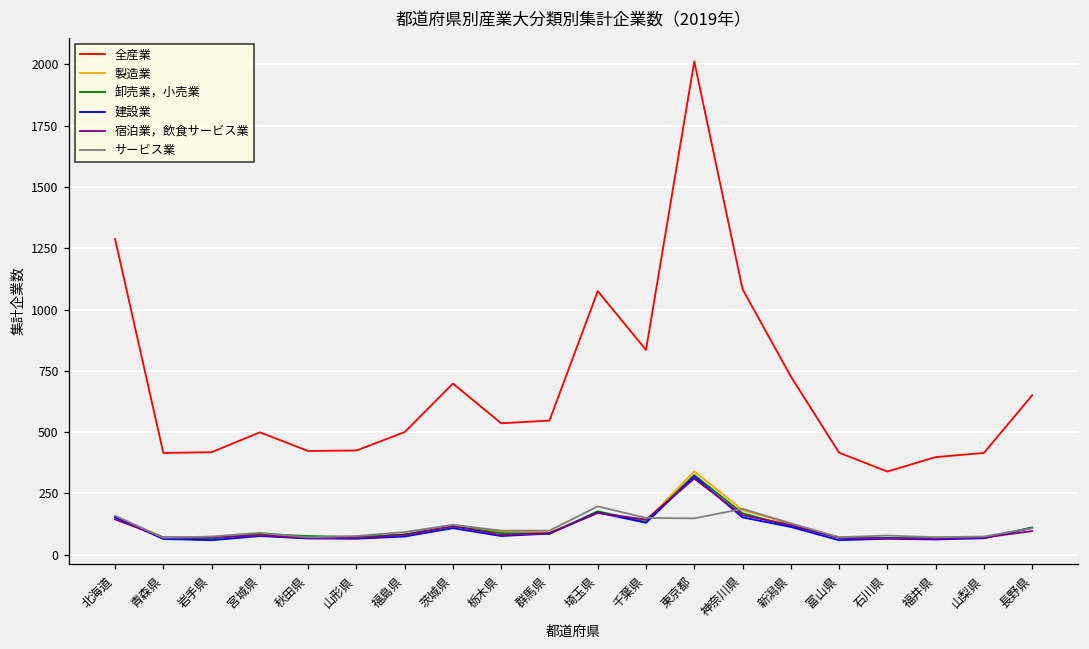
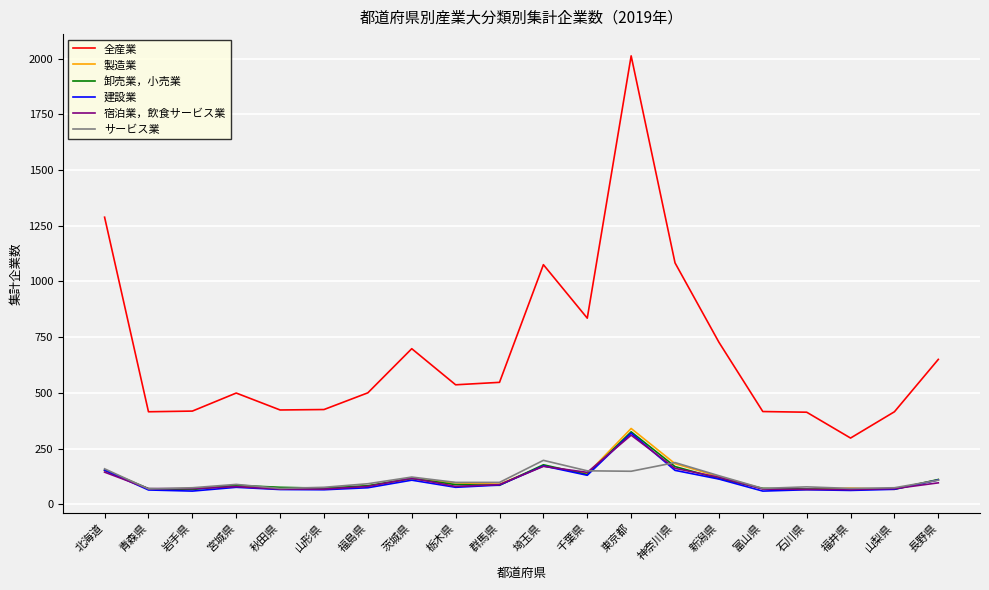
  {
    "全産業": {
      "北海道": 1290,
      "青森県": 420,
      "岩手県": 420,
      "宮城県": 500,
      "秋田県": 420,
      "山形県": 430,
      "福島県": 500,
      "茨城県": 700,
      "栃木県": 540,
      "群馬県": 550,
      "埼玉県": 1080,
      "千葉県": 840,
      "東京都": 2010,
      "神奈川県": 1080,
      "新潟県": 730,
      "富山県": 420,
-     "石川県": 340,
-     "福井県": 400,
+     "石川県": 410,
+     "福井県": 300,
      "山梨県": 420,
      "長野県": 650
    },
    "製造業": {
      "東京都": 340
    },
    "宿泊業，飲食サービス業": {
      "長野県": 100
    },
    "サービス業": {
      "埼玉県": 200,
      "東京都": 150
    }
  }
